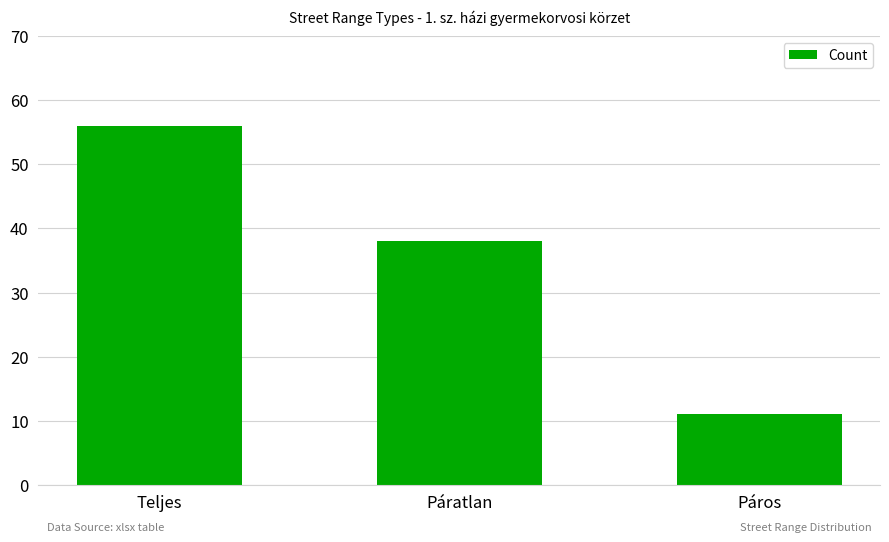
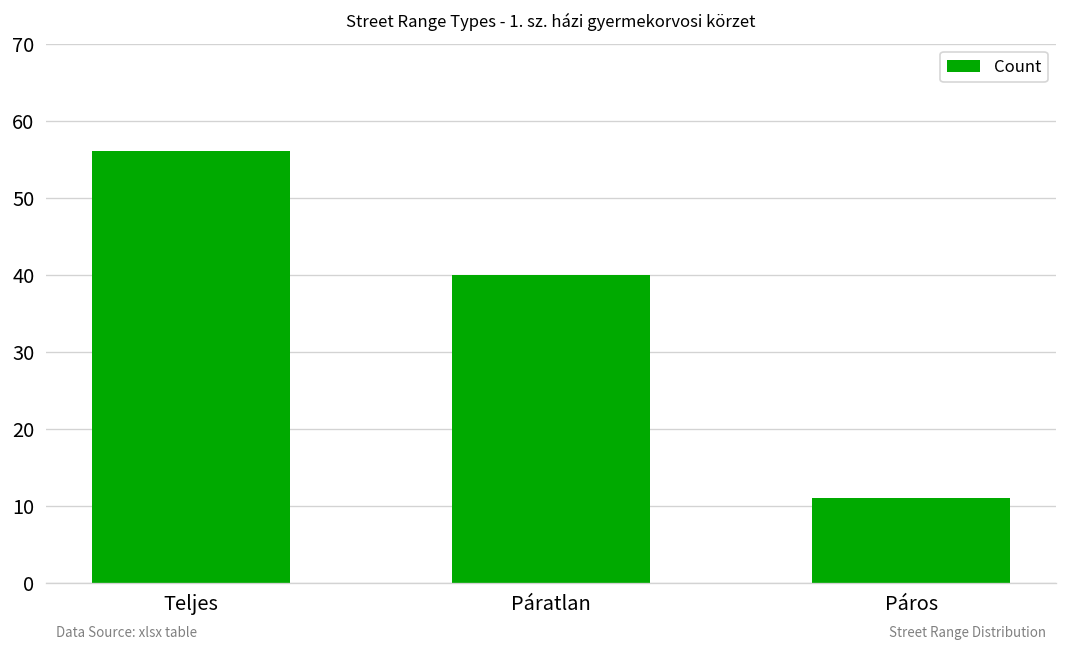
  {
    "Teljes": 56,
-   "Páratlan": 38,
+   "Páratlan": 40,
    "Páros": 11
  }
